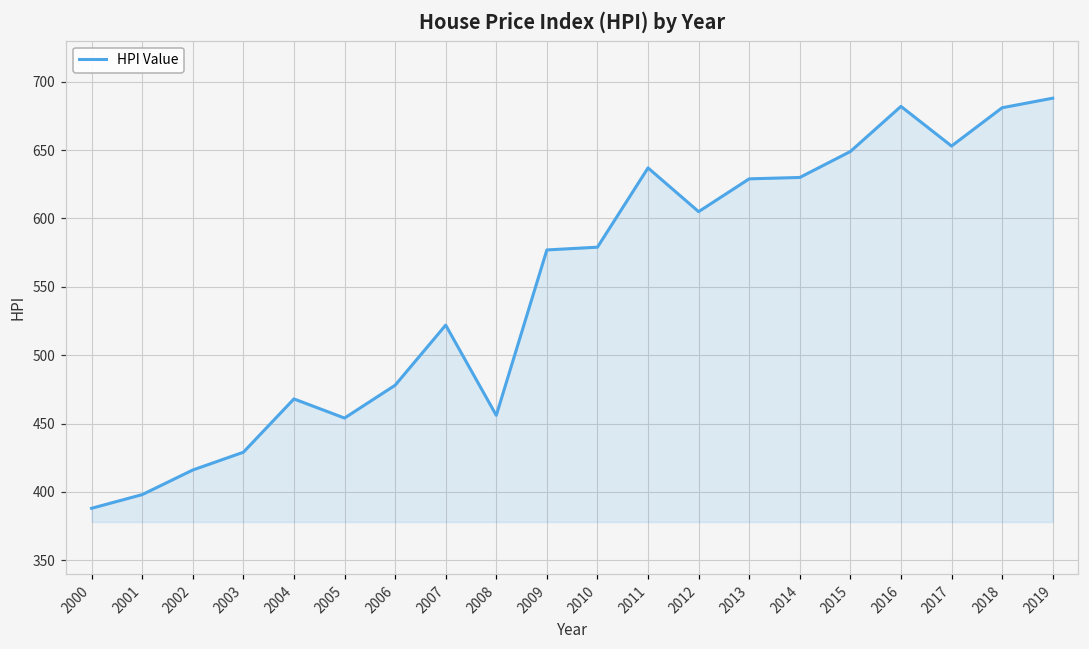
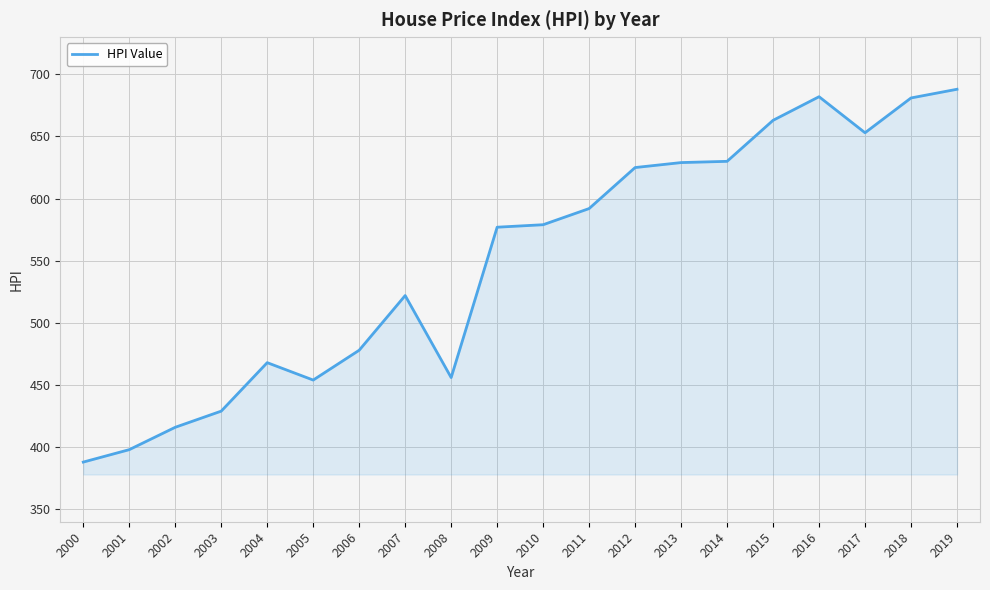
  {
    "2000": 388,
    "2001": 398,
    "2002": 416,
    "2003": 429,
    "2004": 468,
    "2005": 454,
    "2006": 478,
    "2007": 522,
    "2008": 456,
    "2009": 577,
    "2010": 579,
-   "2011": 637,
-   "2012": 605,
+   "2011": 592,
+   "2012": 625,
    "2013": 629,
    "2014": 630,
-   "2015": 649,
+   "2015": 663,
    "2016": 682,
    "2017": 653,
    "2018": 681,
    "2019": 688
  }
